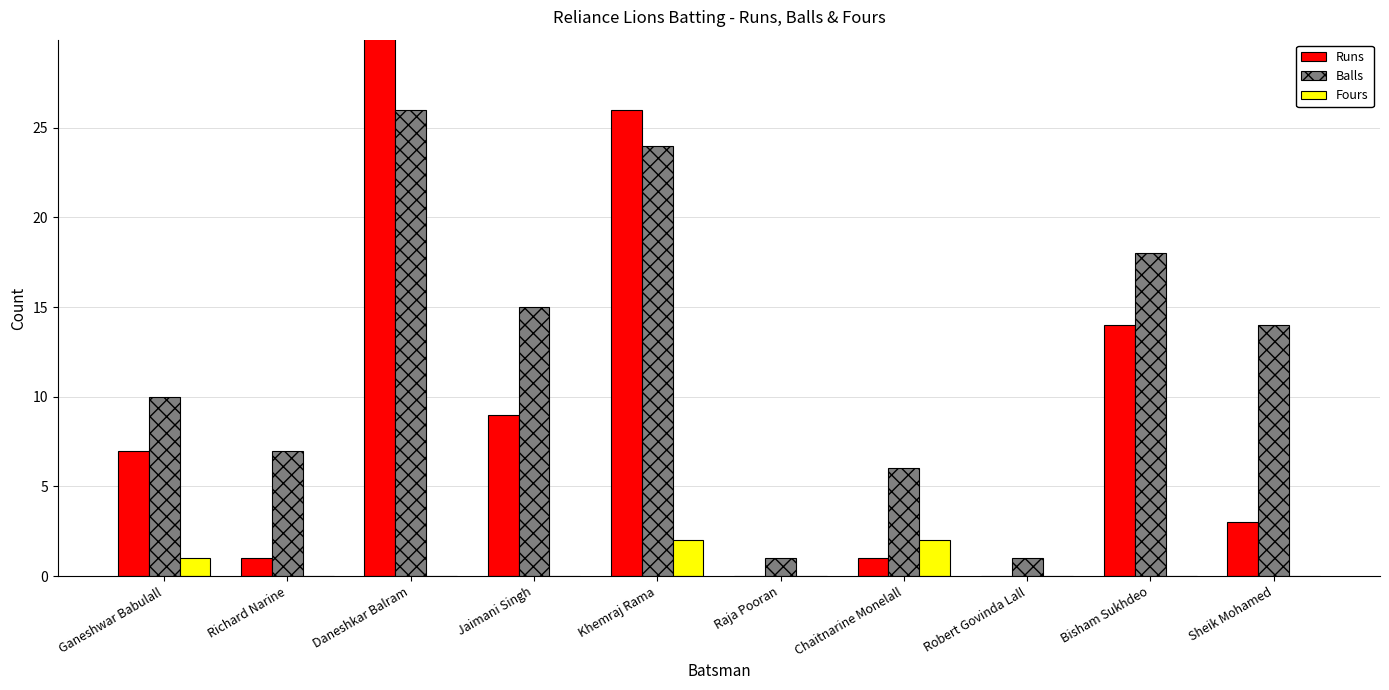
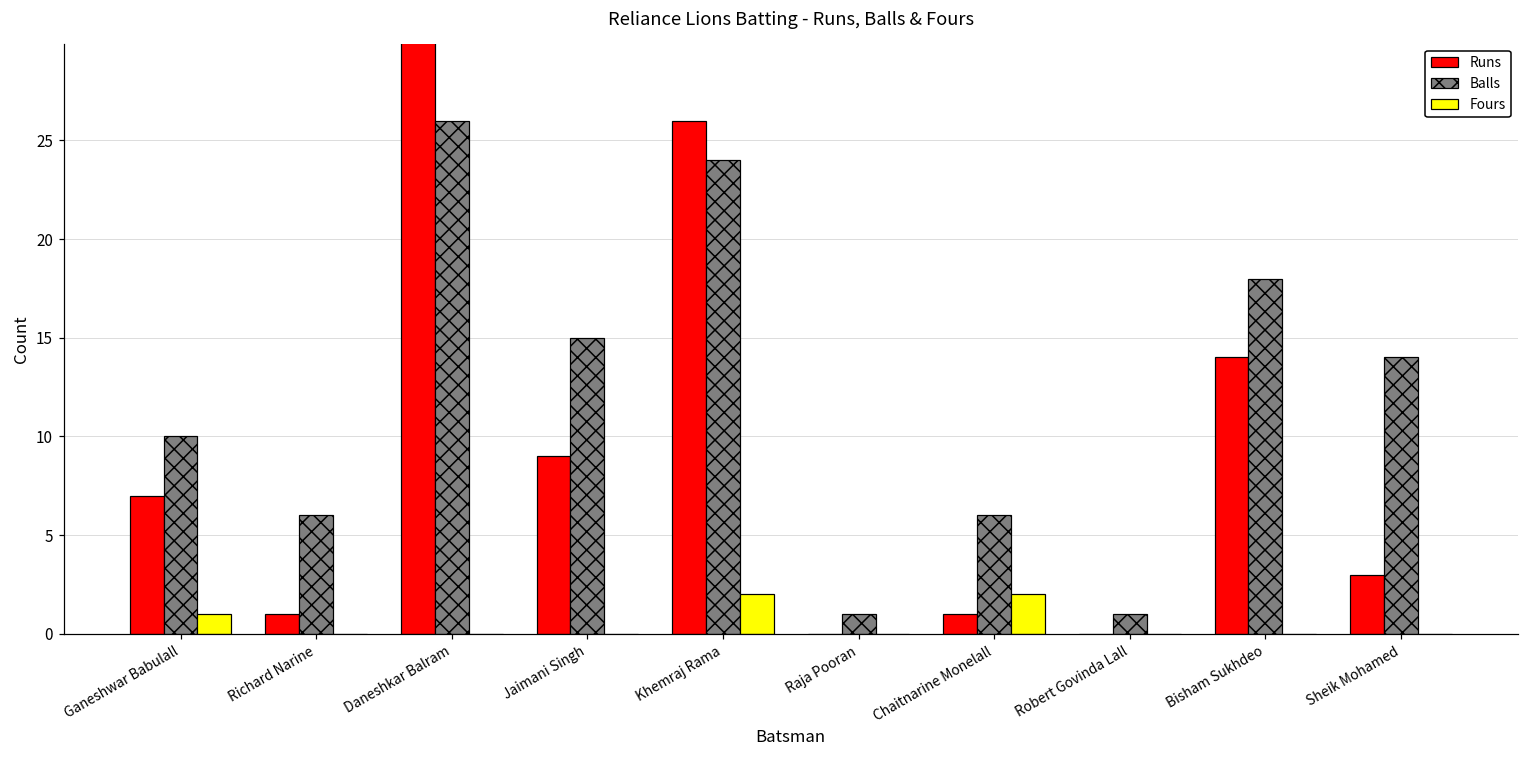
  {
    "Runs": {
      "Ganeshwar Babulall": 7,
      "Richard Narine": 1,
      "Jaimani Singh": 9,
      "Khemraj Rama": 26,
      "Raja Pooran": 0,
      "Chaitnarine Monelall": 1,
      "Robert Govinda Lall": 0,
      "Bisham Sukhdeo": 14,
      "Sheik Mohamed": 3
    },
    "Balls": {
      "Ganeshwar Babulall": 10,
-     "Richard Narine": 7,
+     "Richard Narine": 6,
      "Daneshkar Balram": 26,
      "Jaimani Singh": 15,
      "Khemraj Rama": 24,
      "Raja Pooran": 1,
      "Chaitnarine Monelall": 6,
      "Robert Govinda Lall": 1,
      "Bisham Sukhdeo": 18,
      "Sheik Mohamed": 14
    },
    "Fours": {
      "Ganeshwar Babulall": 1,
      "Richard Narine": 0,
      "Daneshkar Balram": 0,
      "Jaimani Singh": 0,
      "Khemraj Rama": 2,
      "Raja Pooran": 0,
      "Chaitnarine Monelall": 2,
      "Robert Govinda Lall": 0,
      "Bisham Sukhdeo": 0,
      "Sheik Mohamed": 0
    }
  }
